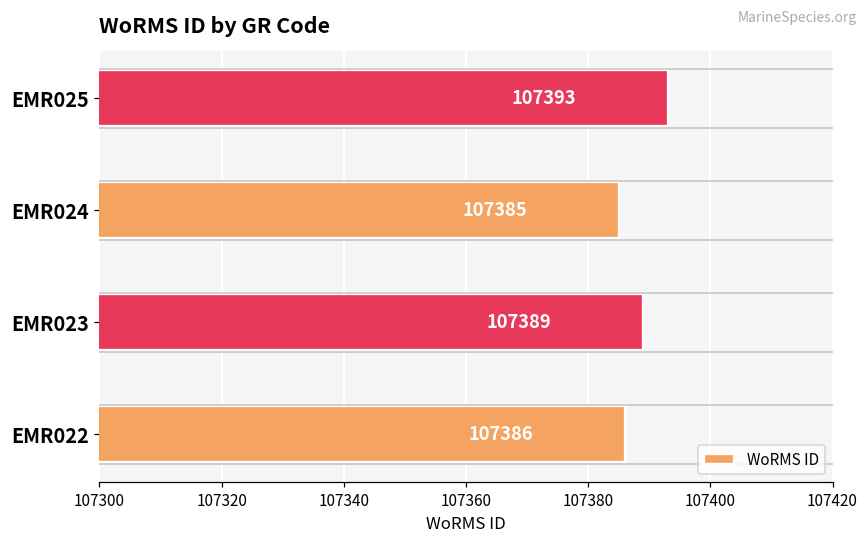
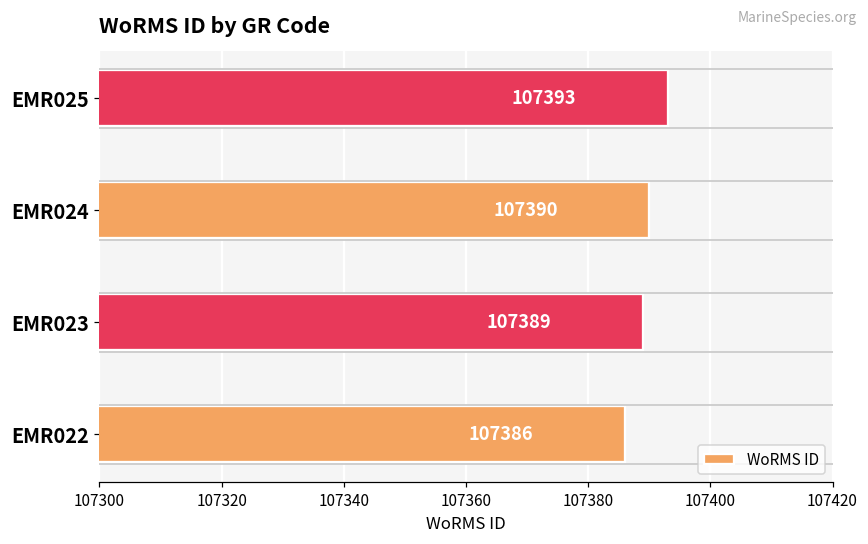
  {
    "EMR025": 107393,
-   "EMR024": 107385,
+   "EMR024": 107390,
    "EMR023": 107389,
    "EMR022": 107386
  }
